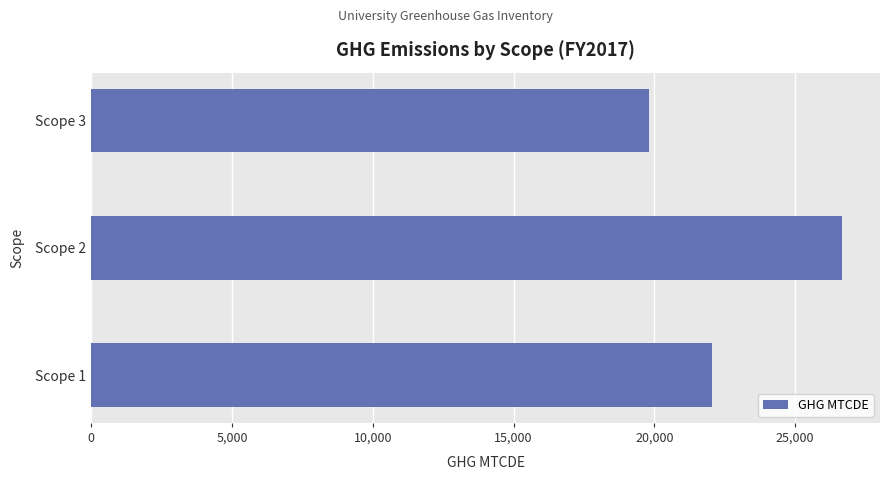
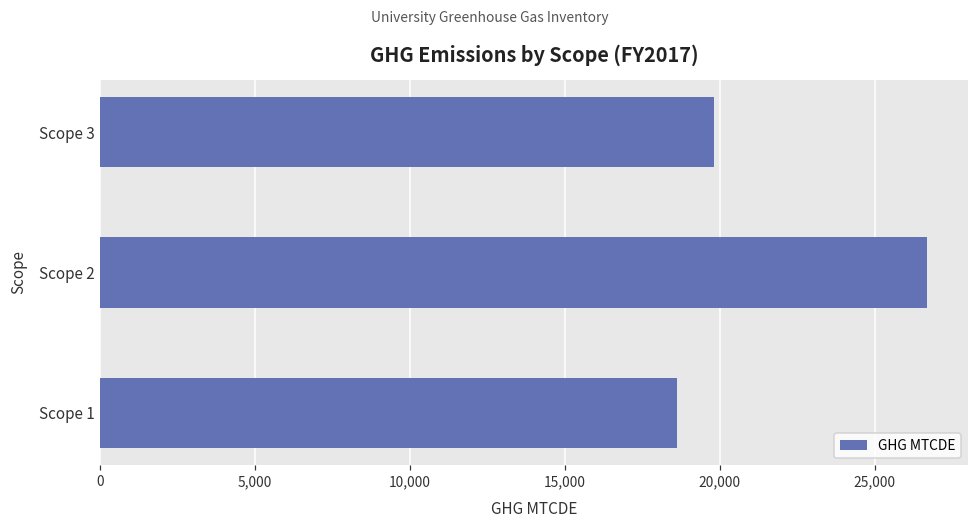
  {
    "Scope 3": "19,800",
    "Scope 2": "26,700",
-   "Scope 1": "22,100"
+   "Scope 1": "18,600"
  }
